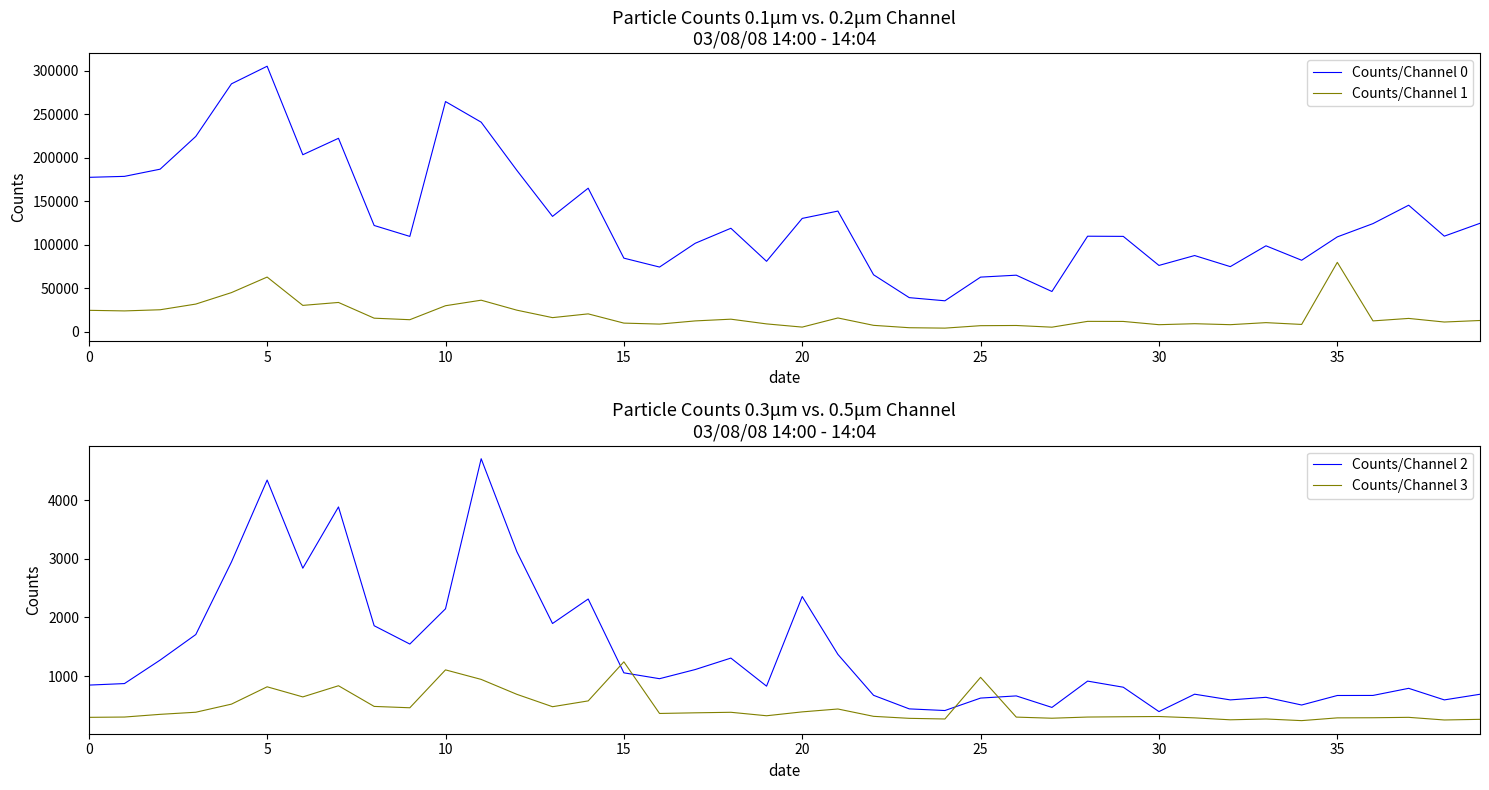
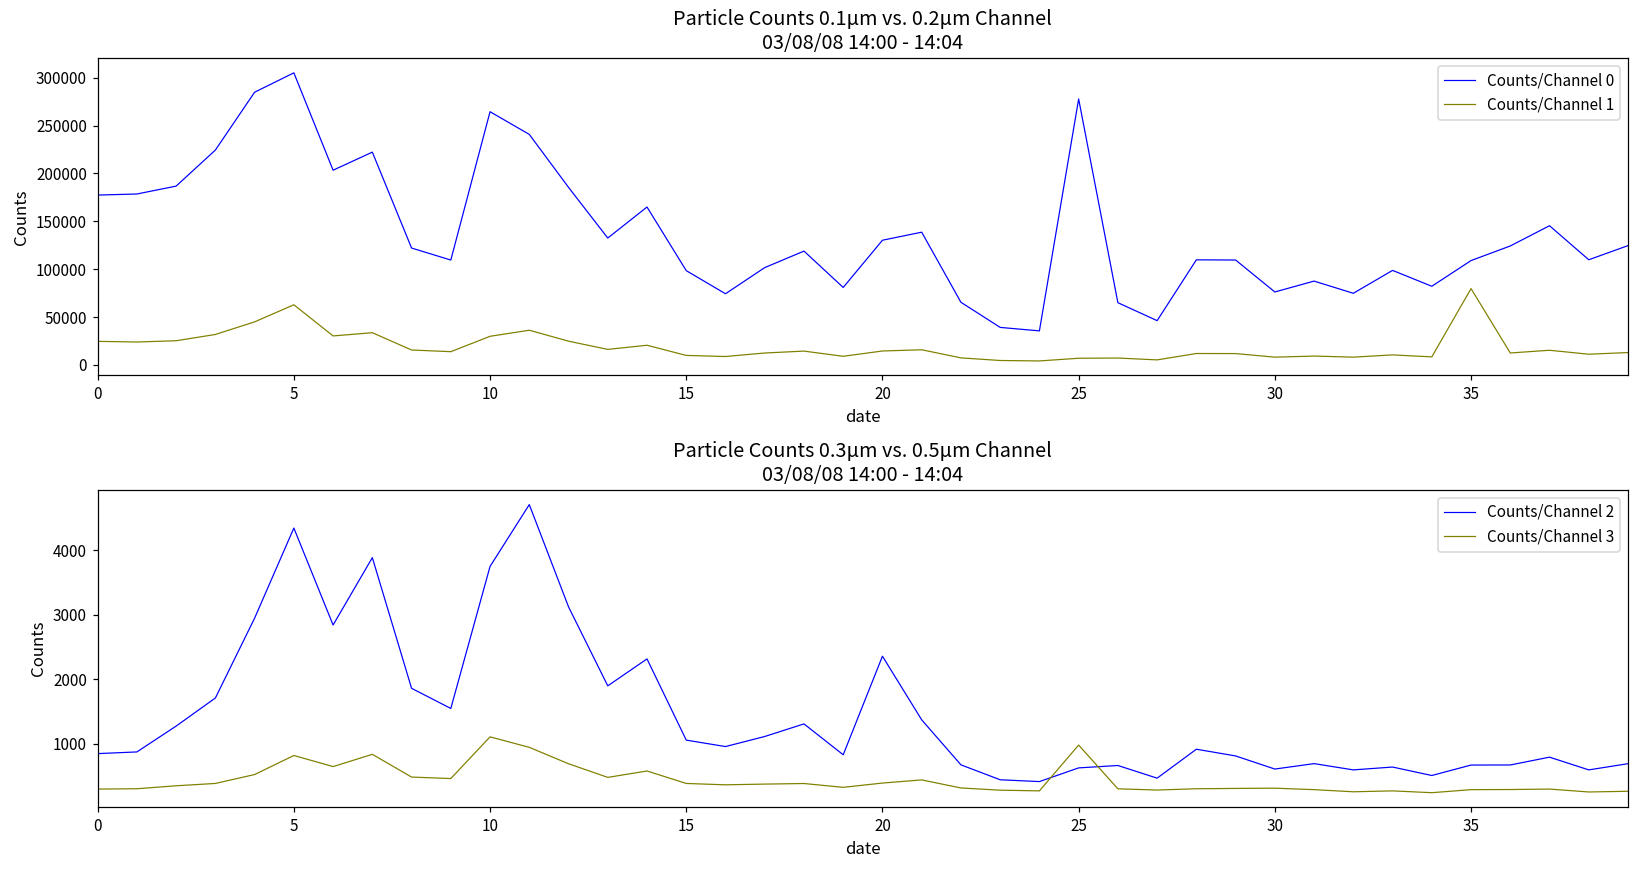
  {
    "Particle Counts 0.1μm vs. 0.2μm Channel 03/08/08 14:00 - 14:04": {
      "Counts/Channel 0": {
        "0": 180000,
        "5": 310000,
        "10": 260000,
-       "15": 80000,
+       "15": 100000,
        "20": 130000,
-       "25": 60000,
+       "25": 280000,
        "30": 80000,
        "35": 110000
      },
      "Counts/Channel 1": {
        "0": 20000,
        "5": 60000,
        "10": 30000,
        "15": 10000,
-       "20": 5000,
+       "20": 14000,
        "25": 10000,
        "30": 10000,
        "35": 80000
      }
    },
    "Particle Counts 0.3μm vs. 0.5μm Channel 03/08/08 14:00 - 14:04": {
      "Counts/Channel 2": {
        "0": 800,
        "5": 4300,
-       "10": 2100,
+       "10": 3700,
        "15": 1100,
        "20": 2400,
        "25": 600,
-       "30": 400,
+       "30": 600,
        "35": 700
      },
      "Counts/Channel 3": {
        "0": 300,
        "5": 800,
        "10": 1100,
-       "15": 1200,
+       "15": 400,
        "20": 400,
        "25": 1000,
        "30": 300,
        "35": 300
      }
    }
  }
